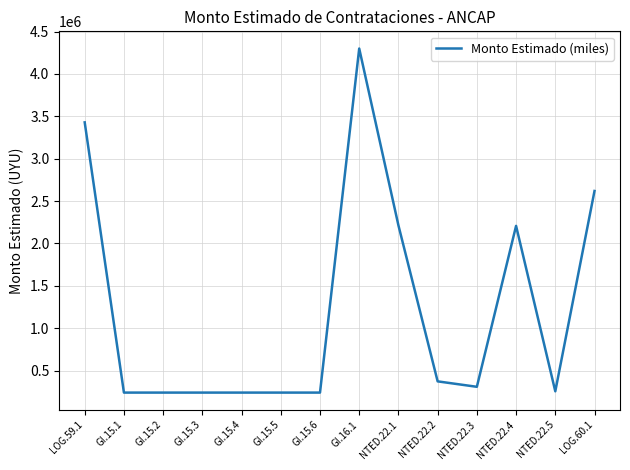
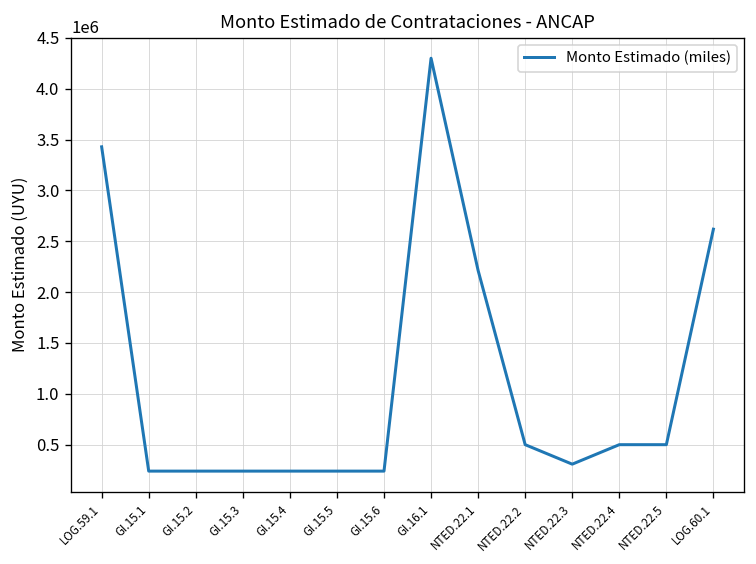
  {
    "LOG.59.1": 3400000,
    "GI.15.1": 200000,
    "GI.15.2": 200000,
    "GI.15.3": 200000,
    "GI.15.4": 200000,
    "GI.15.5": 200000,
    "GI.15.6": 200000,
    "GI.16.1": 4300000,
    "NTED.22.1": 2200000,
-   "NTED.22.2": 400000,
+   "NTED.22.2": 500000,
    "NTED.22.3": 300000,
-   "NTED.22.4": 2200000,
-   "NTED.22.5": 300000,
+   "NTED.22.4": 500000,
+   "NTED.22.5": 500000,
    "LOG.60.1": 2600000
  }
